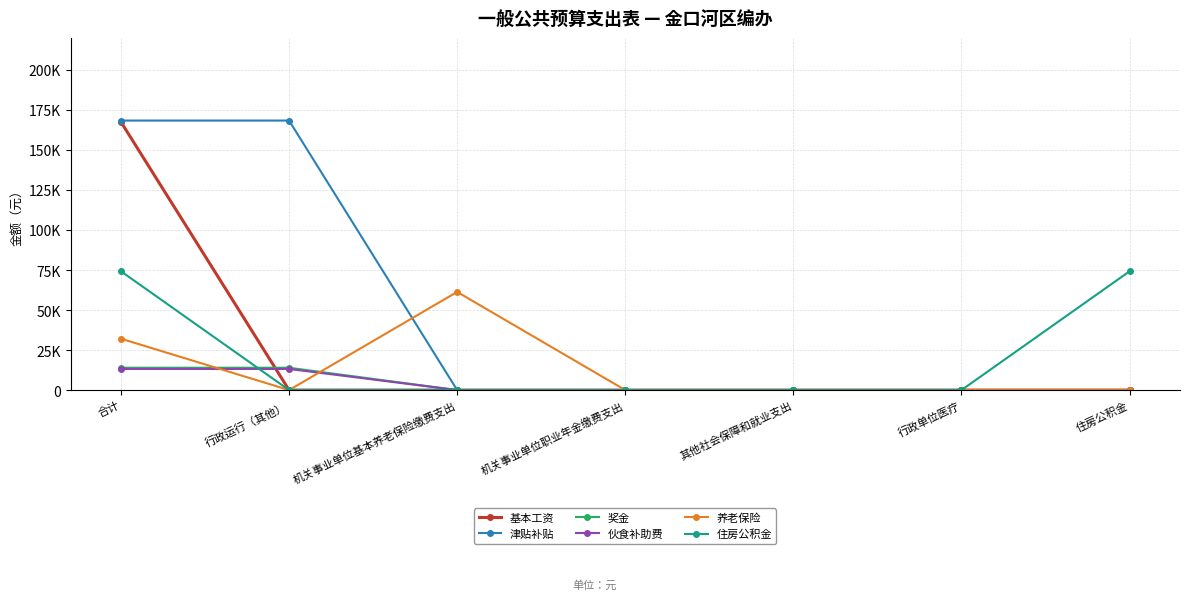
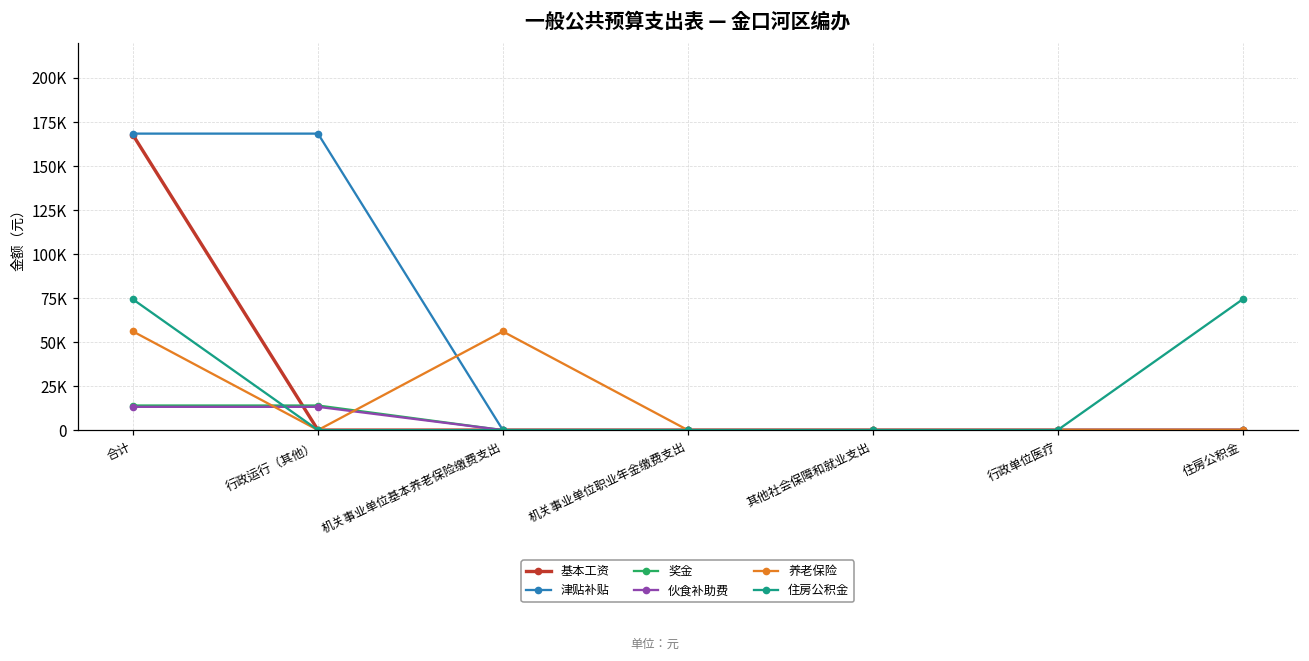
  {
    "津贴补贴": {
      "行政运行（其他）": 168000
    },
    "养老保险": {
-     "合计": 32000,
-     "机关事业单位基本养老保险缴费支出": 61000
+     "合计": 56000,
+     "机关事业单位基本养老保险缴费支出": 56000
    }
  }
